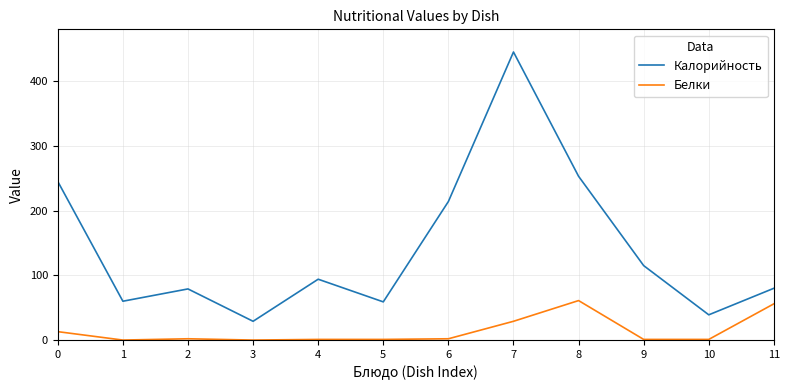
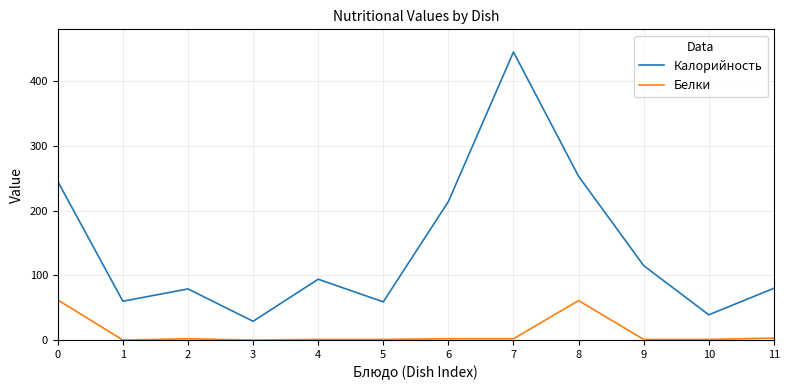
  {
    "Калорийность": {
      "0": 250,
      "1": 60,
      "2": 80,
      "3": 30,
      "4": 90,
      "5": 60,
      "6": 210,
      "7": 450,
      "8": 250,
      "9": 120,
      "10": 40,
      "11": 80
    },
    "Белки": {
-     "0": 10,
+     "0": 60,
      "1": 0,
      "2": 0,
      "3": 0,
      "4": 0,
      "5": 0,
      "6": 0,
-     "7": 30,
+     "7": 0,
      "8": 60,
      "9": 0,
      "10": 0,
-     "11": 60
+     "11": 0
    }
  }
